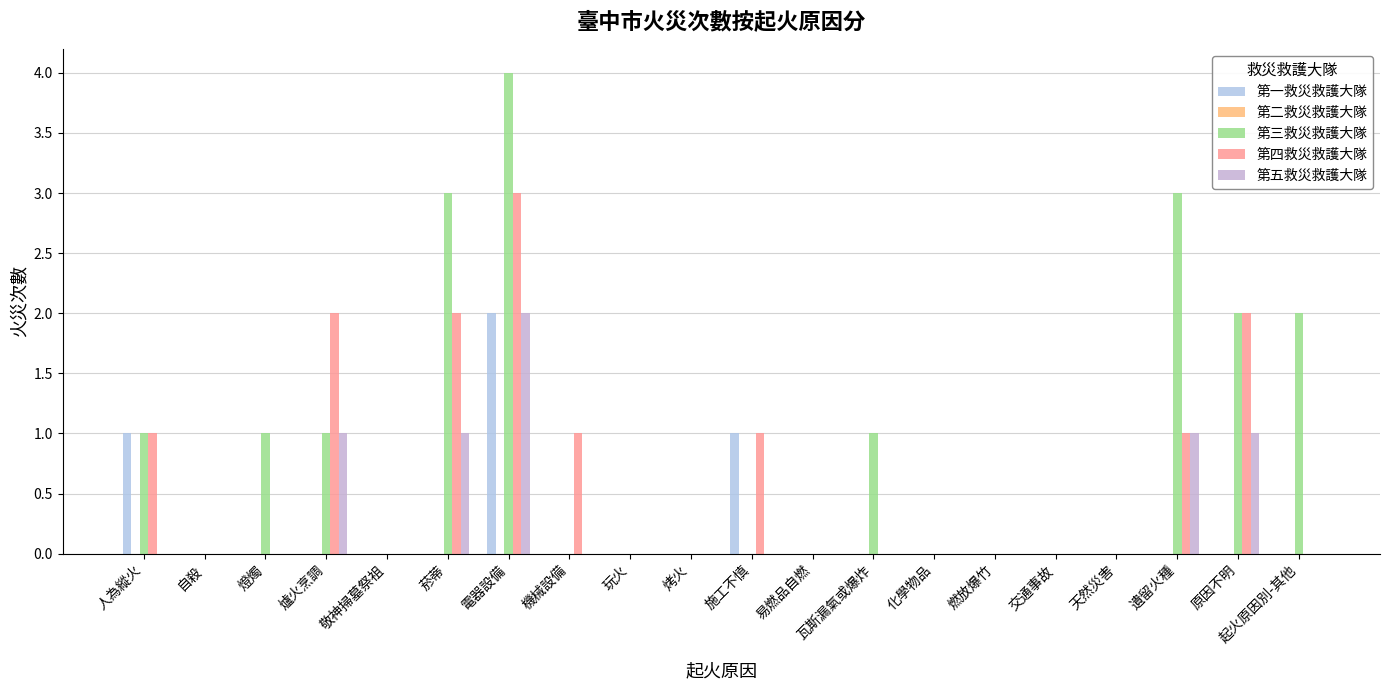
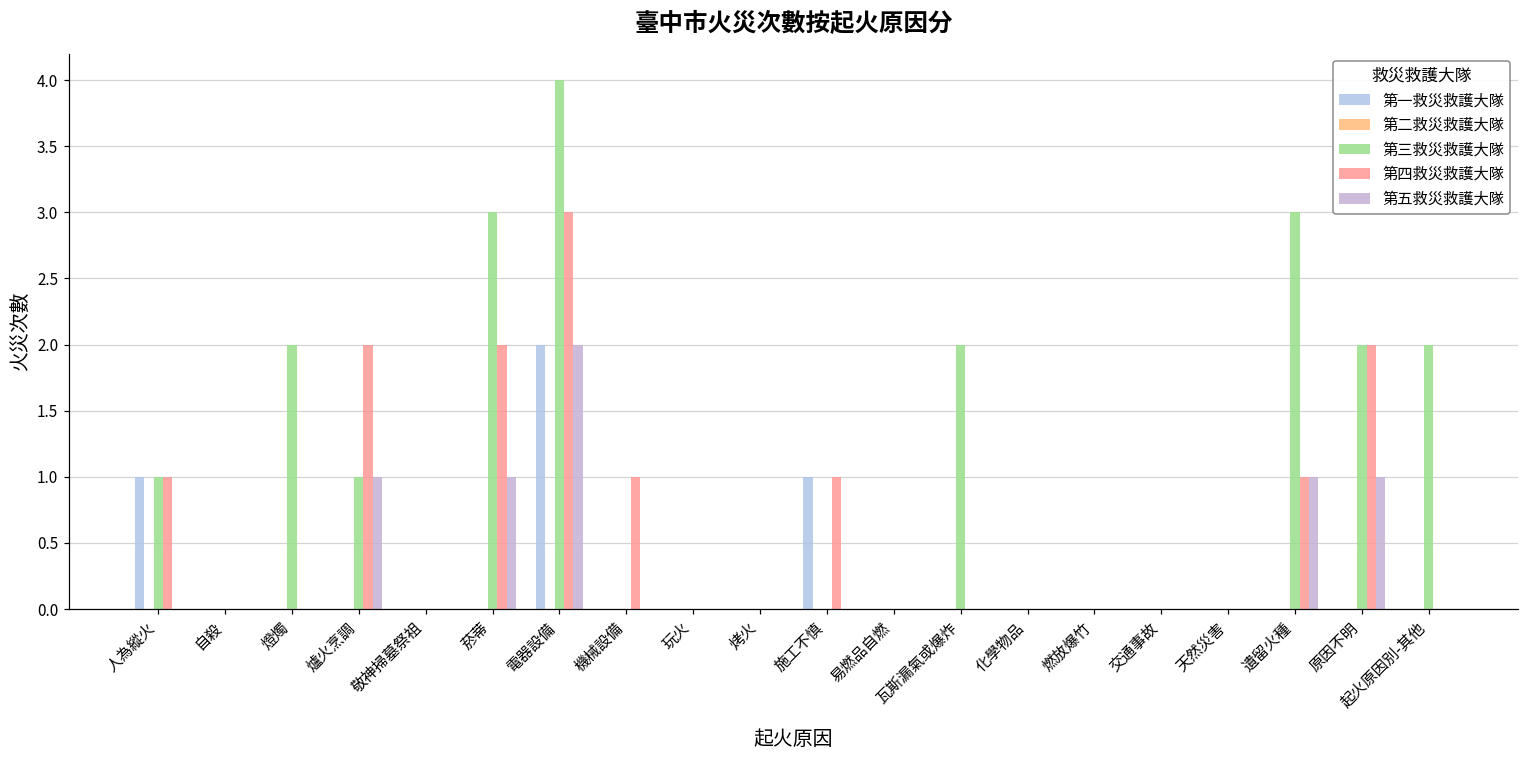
  {
    "第三救災救護大隊": {
      "人為縱火": 1,
      "自殺": 0,
-     "燈燭": 1,
+     "燈燭": 2,
      "爐火烹調": 1,
      "敬神掃墓祭祖": 0,
      "菸蒂": 3,
      "電器設備": 4,
      "機械設備": 0,
      "玩火": 0,
      "烤火": 0,
      "施工不慎": 0,
      "易燃品自燃": 0,
-     "瓦斯漏氣或爆炸": 1,
+     "瓦斯漏氣或爆炸": 2,
      "化學物品": 0,
      "燃放爆竹": 0,
      "交通事故": 0,
      "天然災害": 0,
      "遺留火種": 3,
      "原因不明": 2,
      "起火原因別-其他": 2
    }
  }
